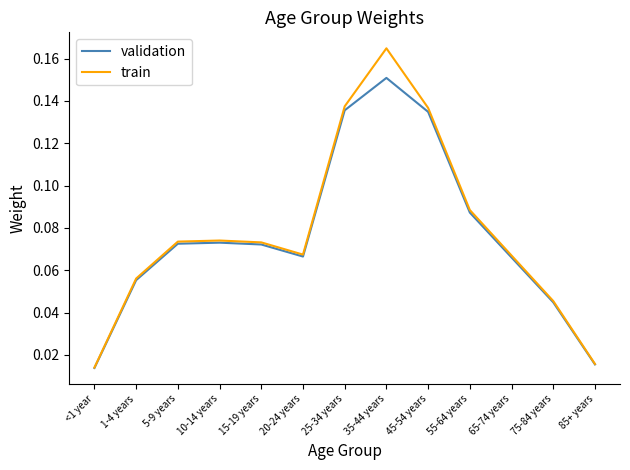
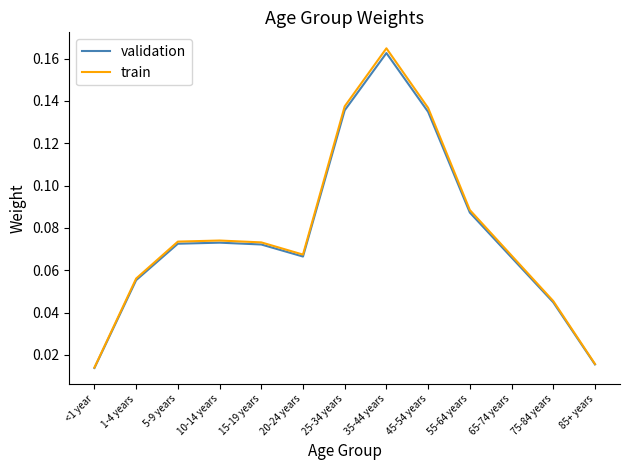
  {
    "validation": {
      "25-34 years": 0.136,
-     "35-44 years": 0.151,
+     "35-44 years": 0.163,
      "45-54 years": 0.135,
      "55-64 years": 0.087
    },
    "train": {
      "25-34 years": 0.137,
      "35-44 years": 0.165,
      "45-54 years": 0.137,
      "55-64 years": 0.088
    }
  }
